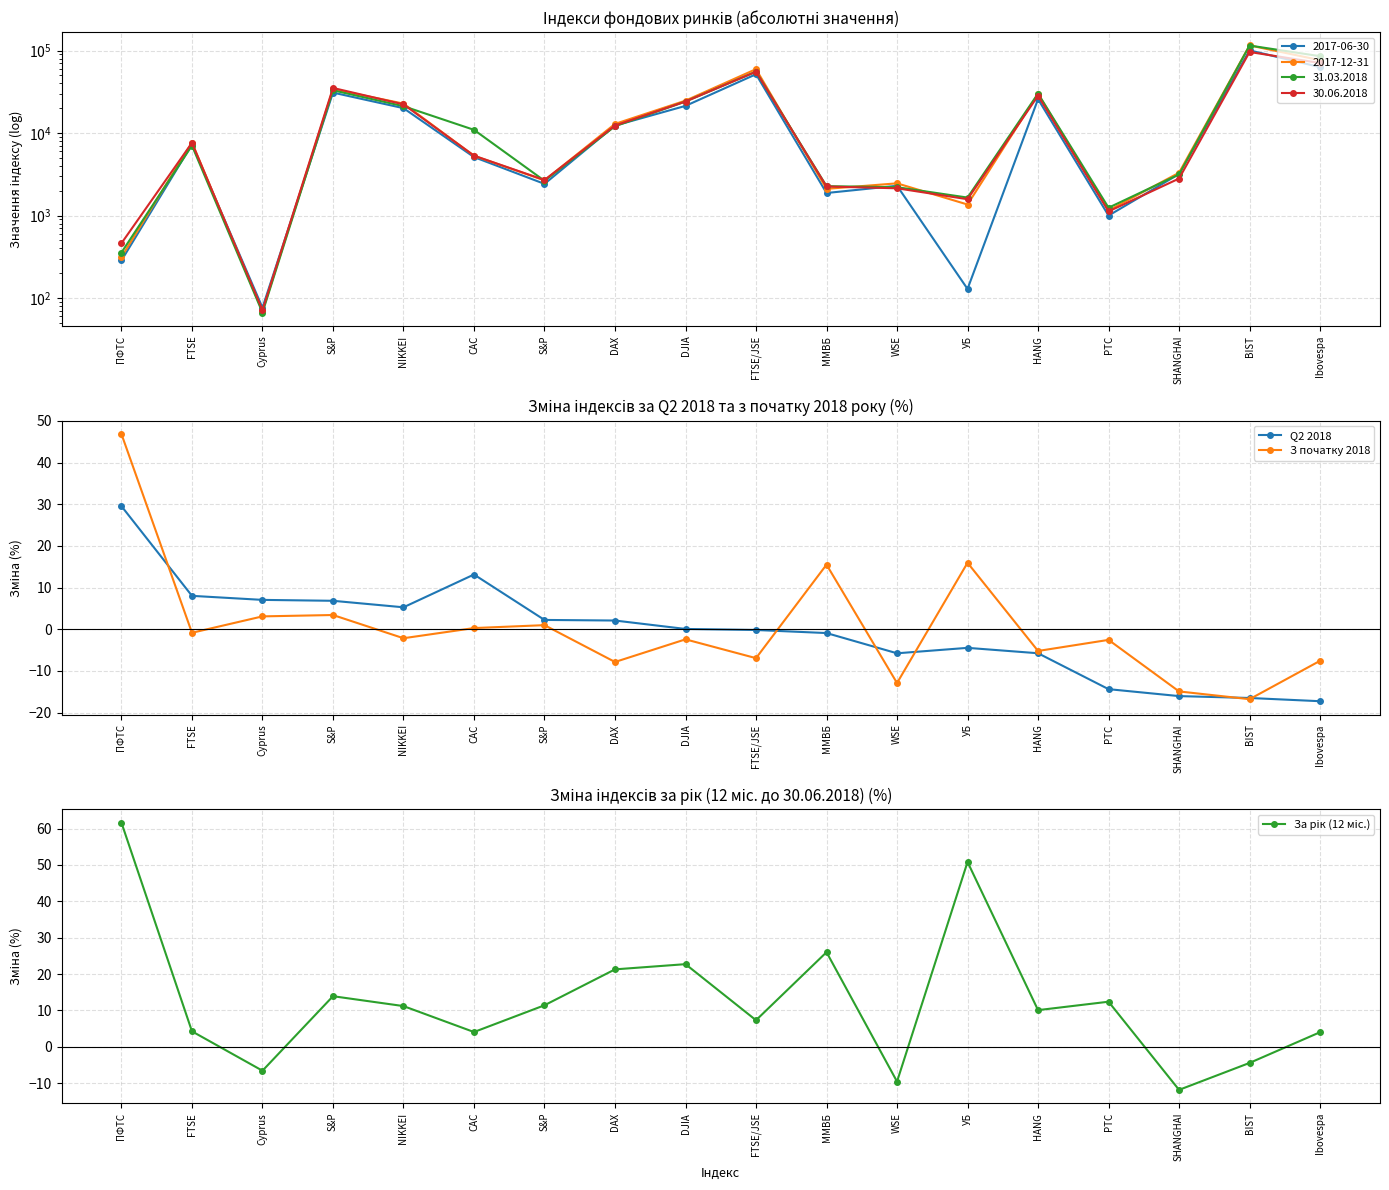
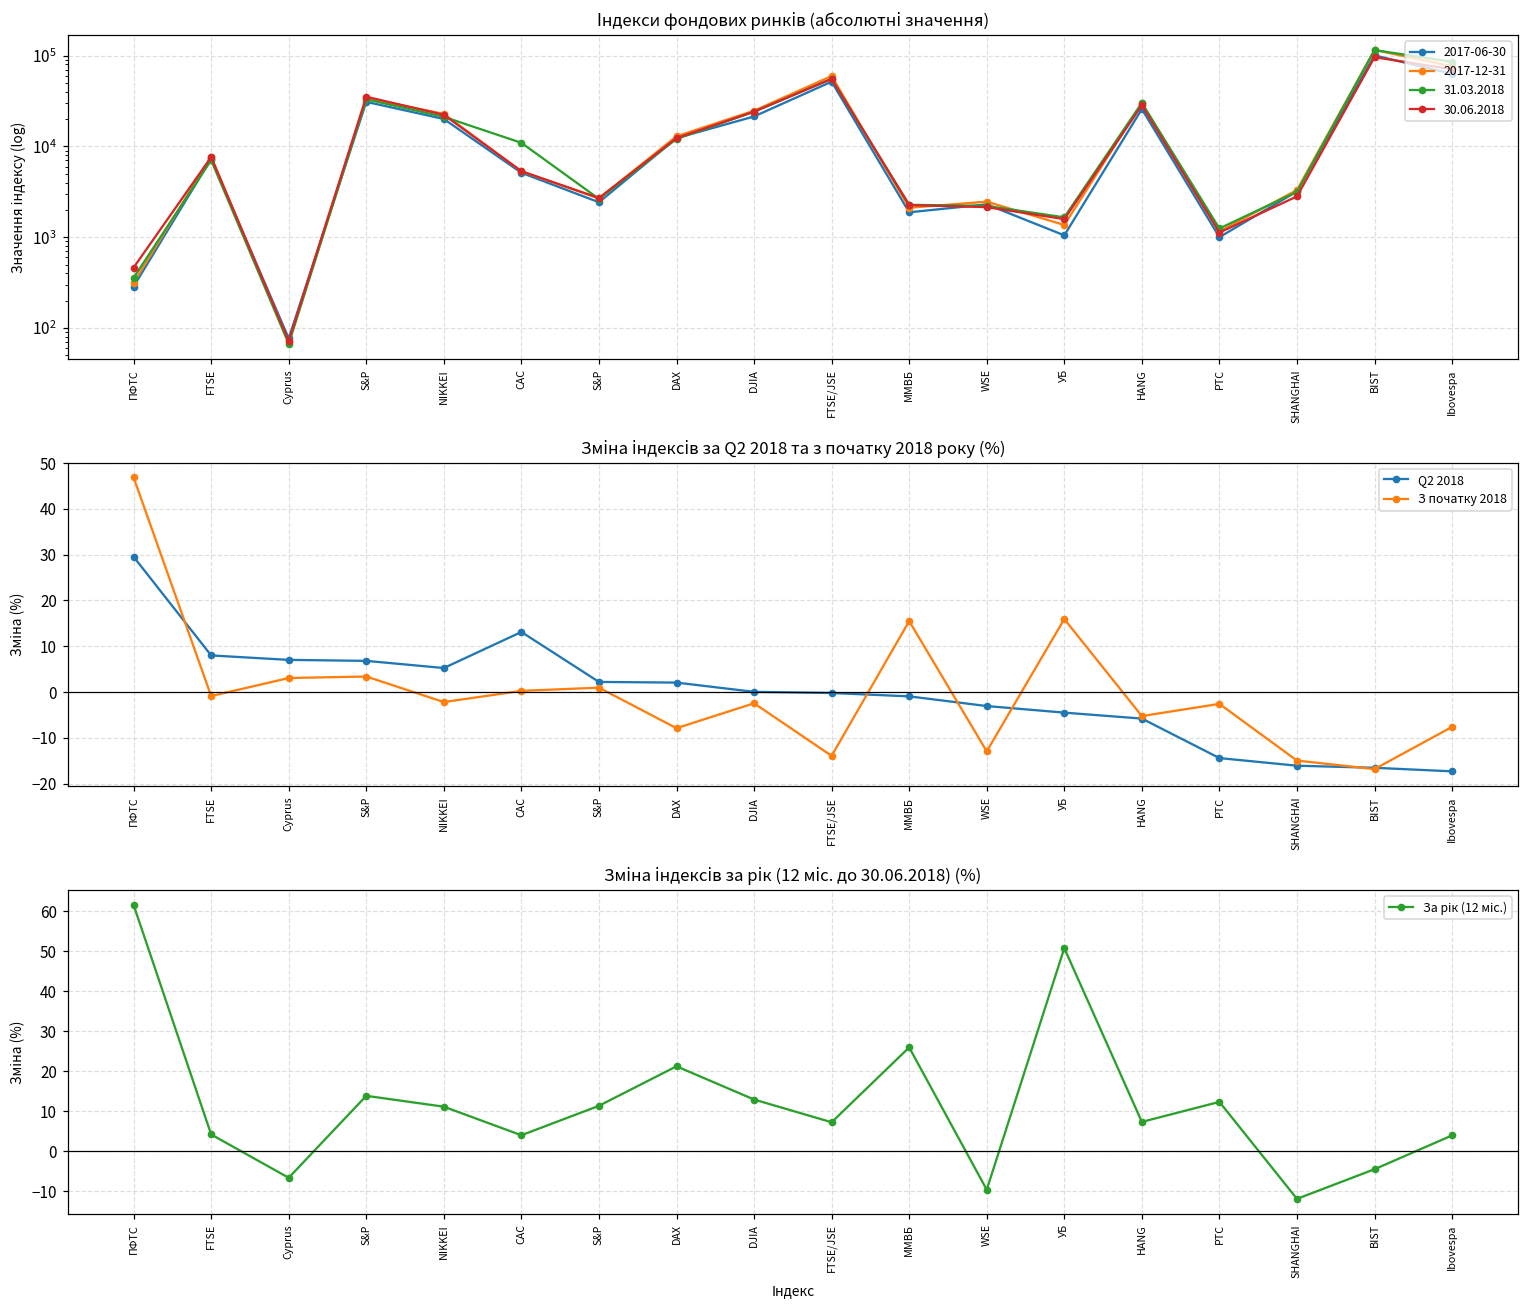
  {
    "Індекси фондових ринків (абсолютні значення)": {
      "2017-06-30": {
        "ПФТС": 290,
        "DJIA": 21000,
        "ММВБ": 1900,
-       "УБ": 130,
+       "УБ": 1000,
        "HANG": 26000,
        "РТС": 1000
      },
      "2017-12-31": {
        "ПФТС": 320,
        "УБ": 1400
      },
      "31.03.2018": {
        "ПФТС": 360,
        "CAC": 11000,
        "РТС": 1200
      },
      "30.06.2018": {
        "ПФТС": 500,
        "SHANGHAI": 2800
      }
    },
    "Зміна індексів за Q2 2018 та з початку 2018 року (%)": {
      "Q2 2018": {
        "ПФТС": 30,
        "FTSE": 8,
        "Cyprus": 7,
        "NIKKEI": 5,
        "CAC": 13,
        "DAX": 2,
        "DJIA": 0,
        "FTSE/JSE": 0,
        "ММВБ": -1,
-       "WSE": -6,
+       "WSE": -3,
        "УБ": -4,
        "РТС": -14,
        "SHANGHAI": -16,
        "Ibovespa": -17
      },
      "З початку 2018": {
        "ПФТС": 47,
        "FTSE": -1,
        "Cyprus": 3,
        "NIKKEI": -2,
        "CAC": 0,
        "DAX": -8,
        "DJIA": -2,
-       "FTSE/JSE": -7,
+       "FTSE/JSE": -14,
        "ММВБ": 15,
        "WSE": -13,
        "УБ": 16,
        "РТС": -3,
        "SHANGHAI": -15,
        "Ibovespa": -8
      }
    },
    "Зміна індексів за рік (12 міс. до 30.06.2018) (%)": {
      "ПФТС": 62,
      "FTSE": 4,
      "Cyprus": -7,
      "NIKKEI": 11,
      "CAC": 4,
      "DAX": 21,
-     "DJIA": 23,
+     "DJIA": 13,
      "FTSE/JSE": 7,
      "ММВБ": 26,
      "WSE": -10,
      "УБ": 51,
-     "HANG": 10,
+     "HANG": 7,
      "РТС": 12,
      "SHANGHAI": -12,
      "BIST": -4,
      "Ibovespa": 4
    }
  }
